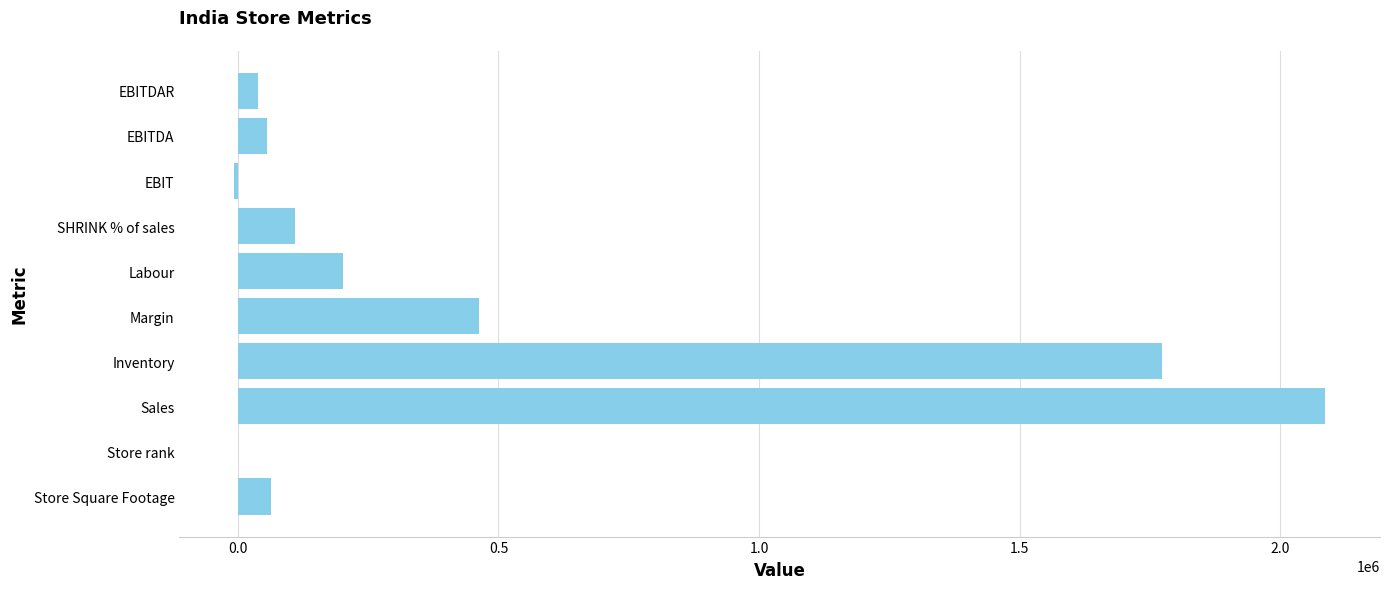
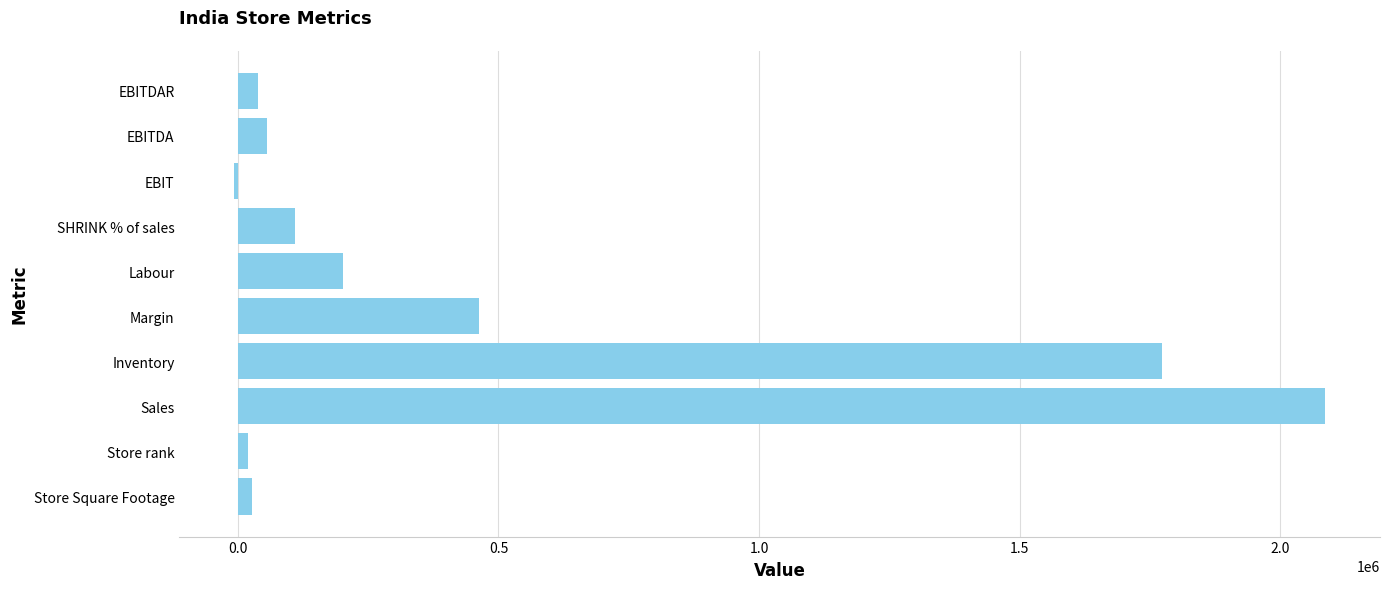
  {
    "EBITDAR": 40000,
    "EBITDA": 60000,
    "EBIT": -10000,
    "SHRINK % of sales": 110000,
    "Labour": 200000,
    "Margin": 460000,
    "Inventory": 1770000,
    "Sales": 2090000,
-   "Store rank": 0,
-   "Store Square Footage": 60000
+   "Store rank": 20000,
+   "Store Square Footage": 30000
  }
